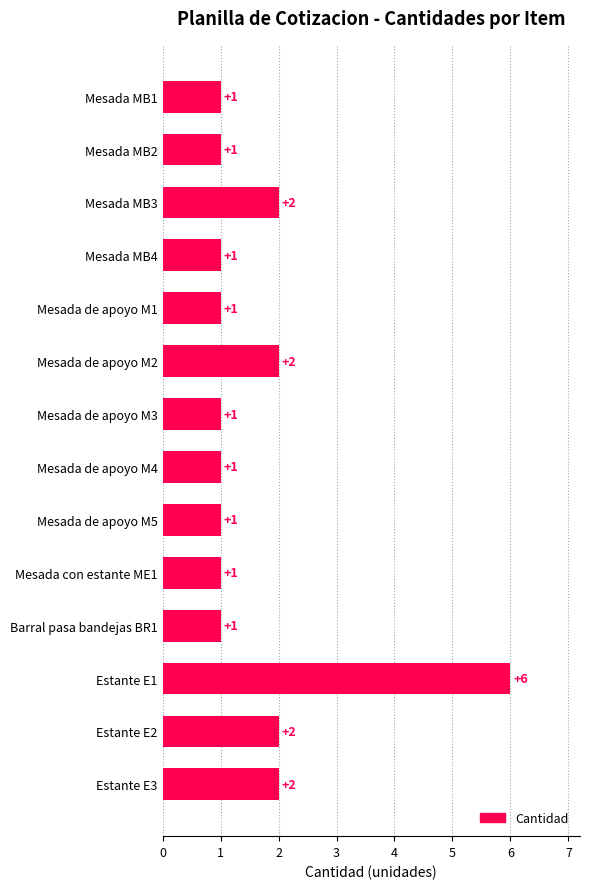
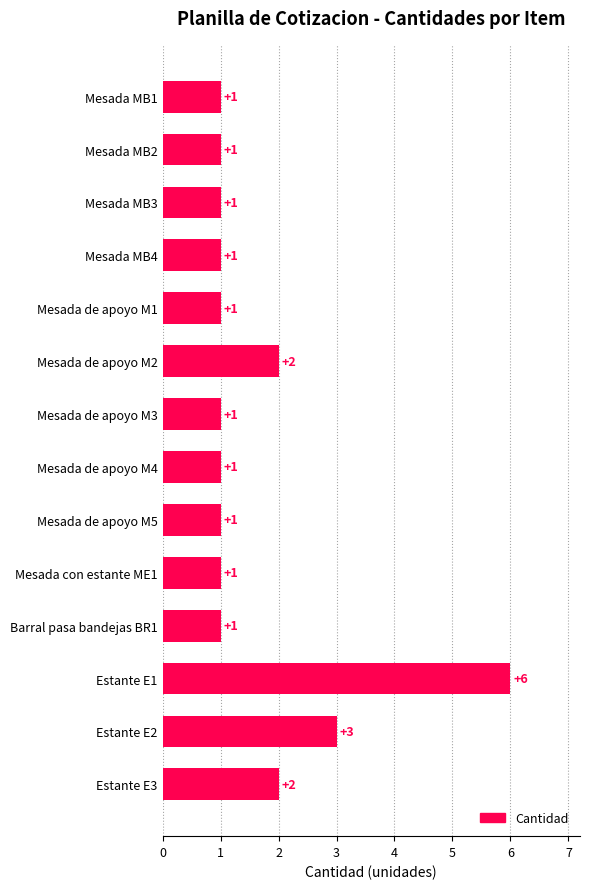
  {
    "Mesada MB1": "+1",
    "Mesada MB2": "+1",
-   "Mesada MB3": "+2",
+   "Mesada MB3": "+1",
    "Mesada MB4": "+1",
    "Mesada de apoyo M1": "+1",
    "Mesada de apoyo M2": "+2",
    "Mesada de apoyo M3": "+1",
    "Mesada de apoyo M4": "+1",
    "Mesada de apoyo M5": "+1",
    "Mesada con estante ME1": "+1",
    "Barral pasa bandejas BR1": "+1",
    "Estante E1": "+6",
-   "Estante E2": "+2",
+   "Estante E2": "+3",
    "Estante E3": "+2"
  }
